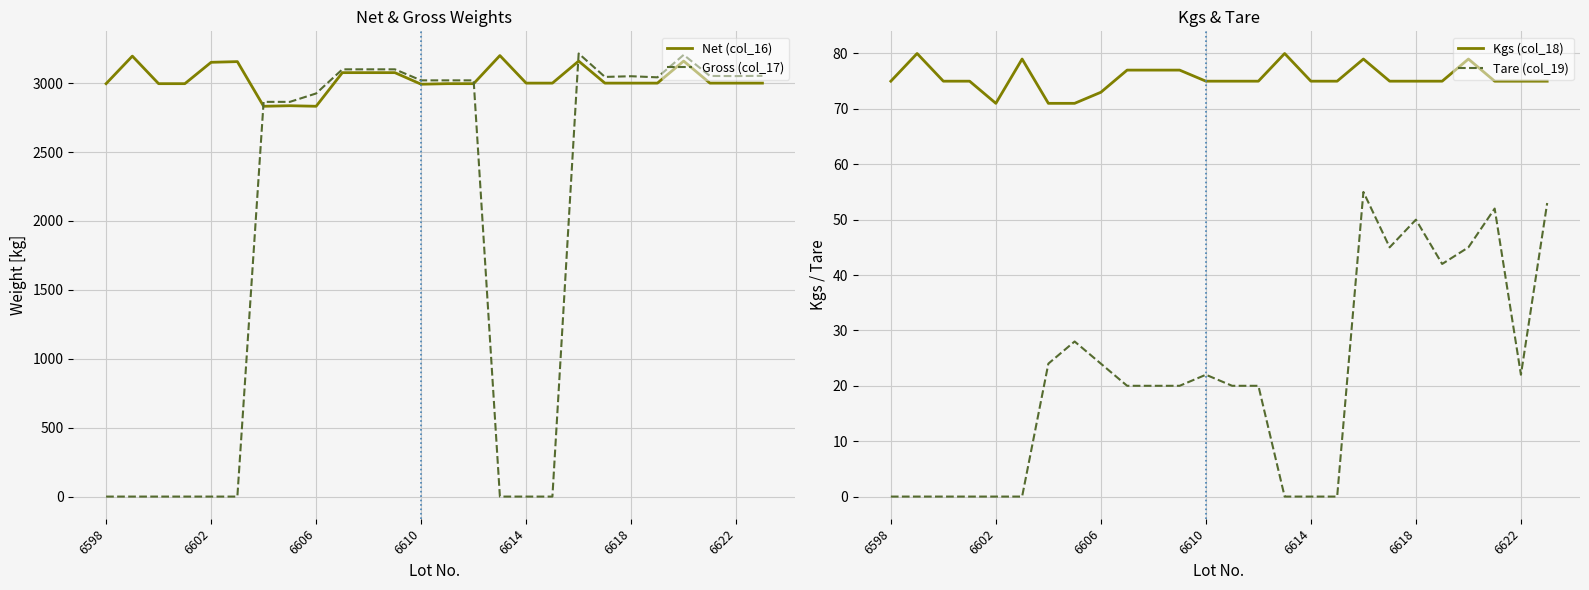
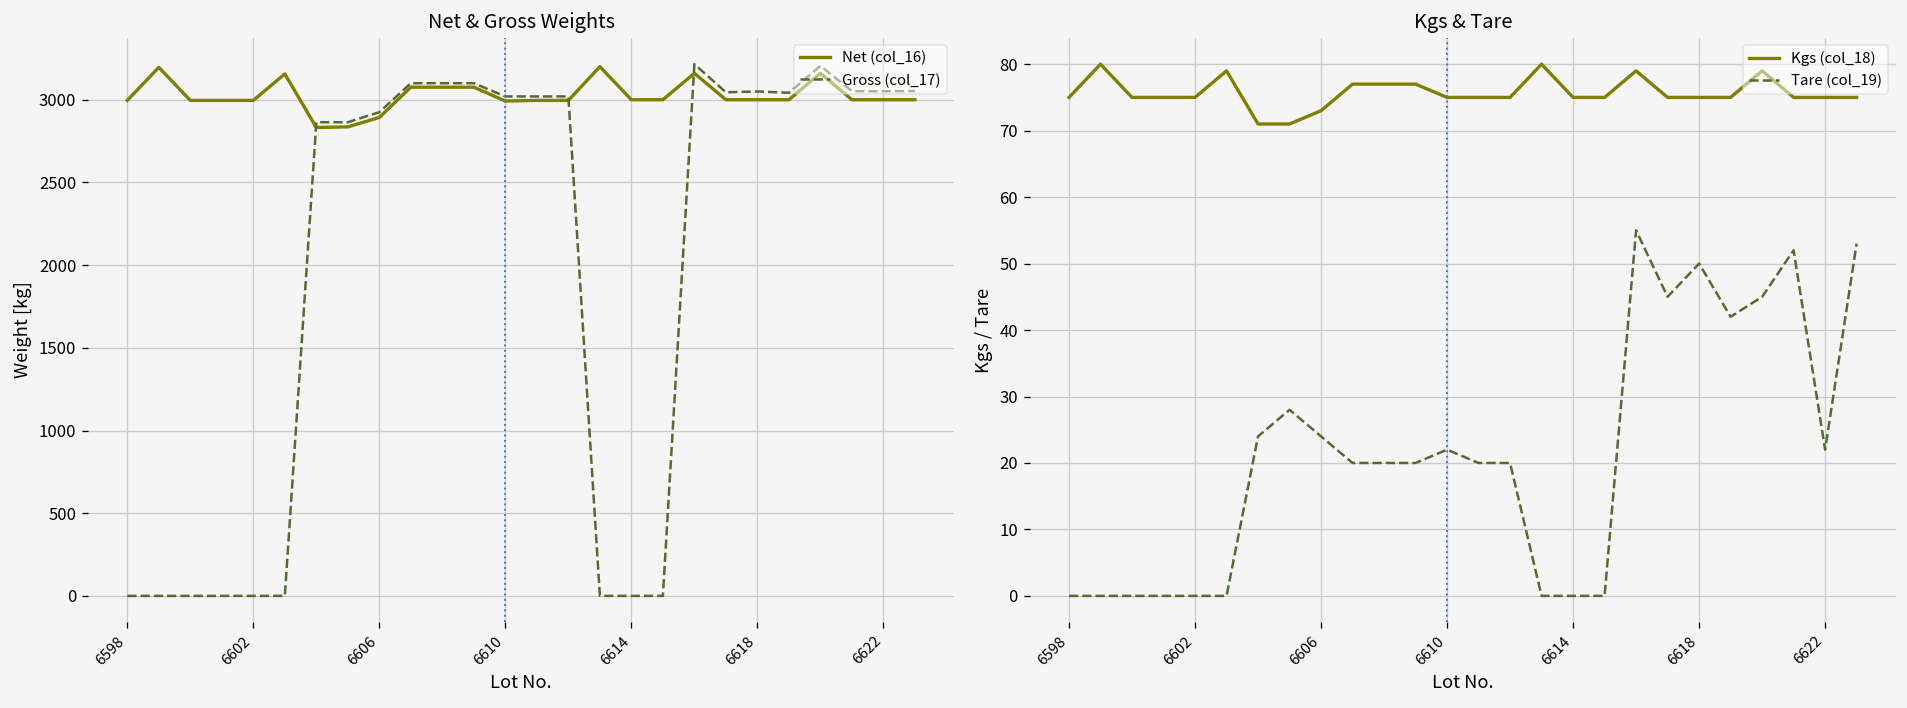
  {
    "Net & Gross Weights": {
      "Net (col_16)": {
        "6598": 3000,
-       "6602": 3150,
-       "6606": 2830,
+       "6602": 3000,
+       "6606": 2890,
        "6610": 2990,
        "6614": 3000,
        "6618": 3000,
        "6622": 3000
      },
      "Gross (col_17)": {
        "6598": 0,
        "6602": 0,
        "6606": 2930,
        "6610": 3020,
        "6614": 0,
        "6618": 3050
      }
    },
    "Kgs & Tare": {
      "Kgs (col_18)": {
        "6598": 75,
-       "6602": 71,
+       "6602": 75,
        "6606": 73,
        "6610": 75,
        "6614": 75,
        "6618": 75,
        "6622": 75
      },
      "Tare (col_19)": {
        "6598": 0,
        "6602": 0,
        "6606": 24,
        "6610": 22,
        "6614": 0,
        "6618": 50,
        "6622": 22
      }
    }
  }
